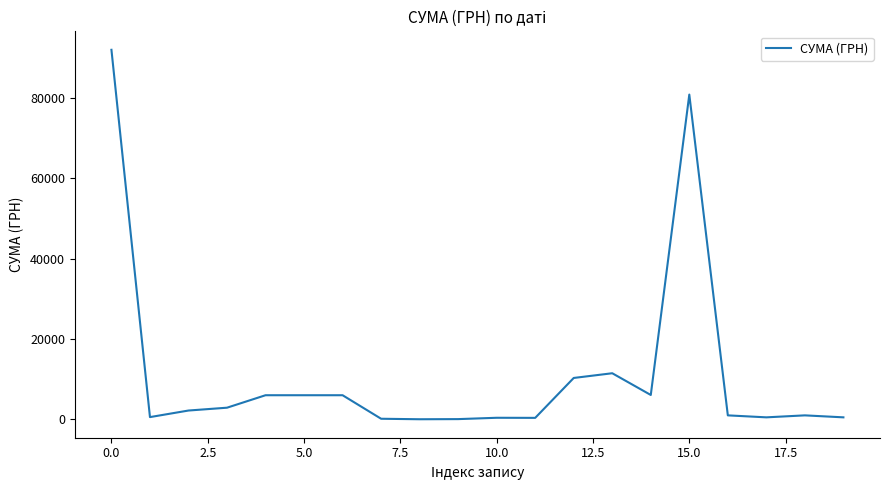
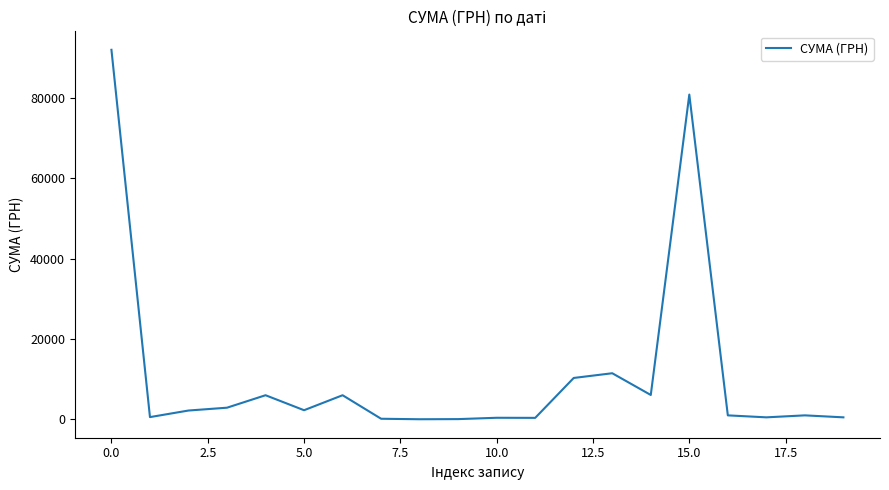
  {
    "0.0": 92000,
-   "5.0": 6000,
+   "5.0": 2000,
    "10.0": 0,
    "15.0": 81000
  }
